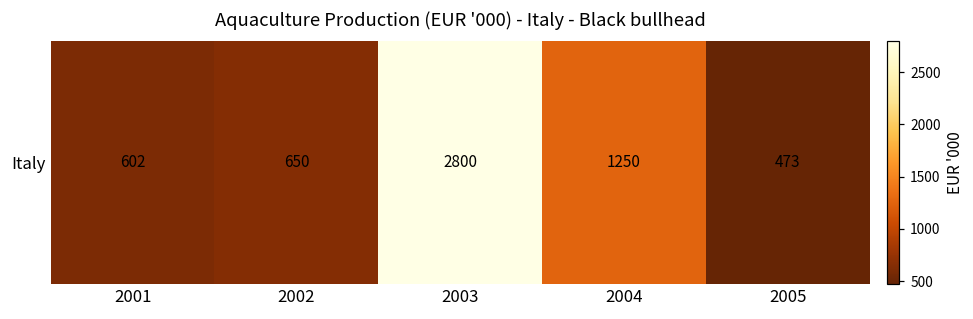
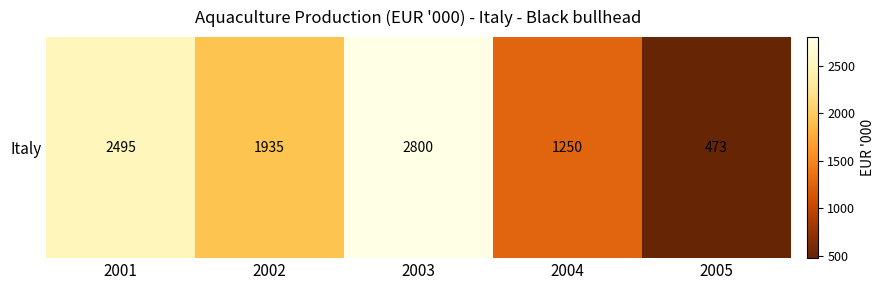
  {
    "Italy": {
-     "2001": 602,
-     "2002": 650
+     "2001": 2495,
+     "2002": 1935
    }
  }
